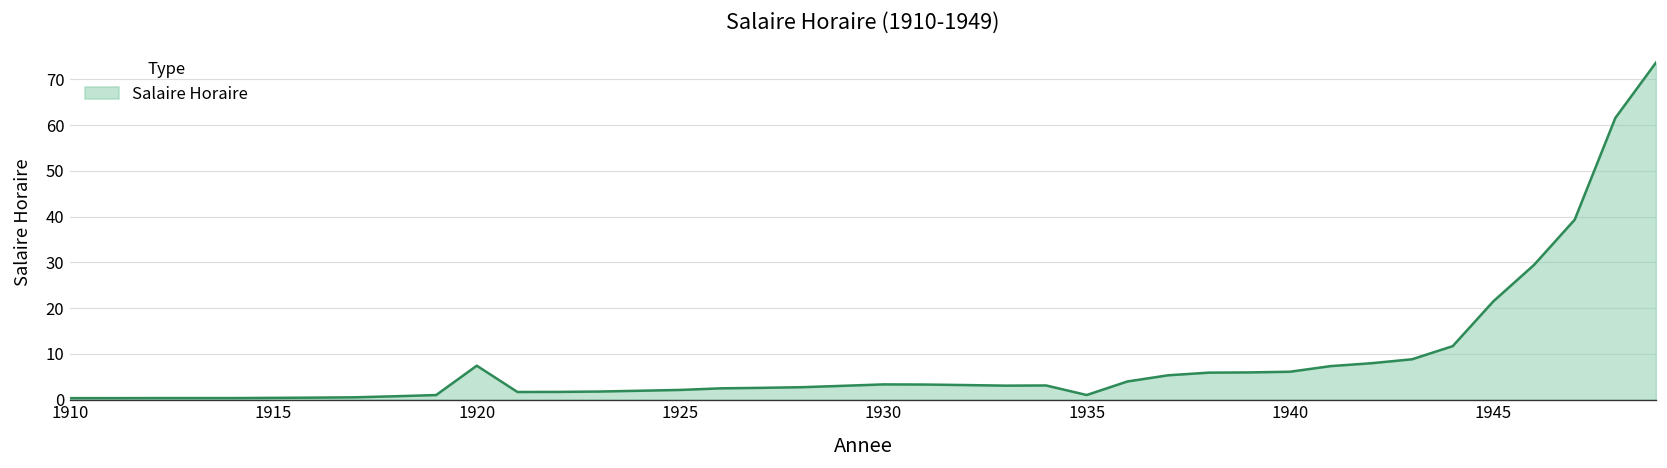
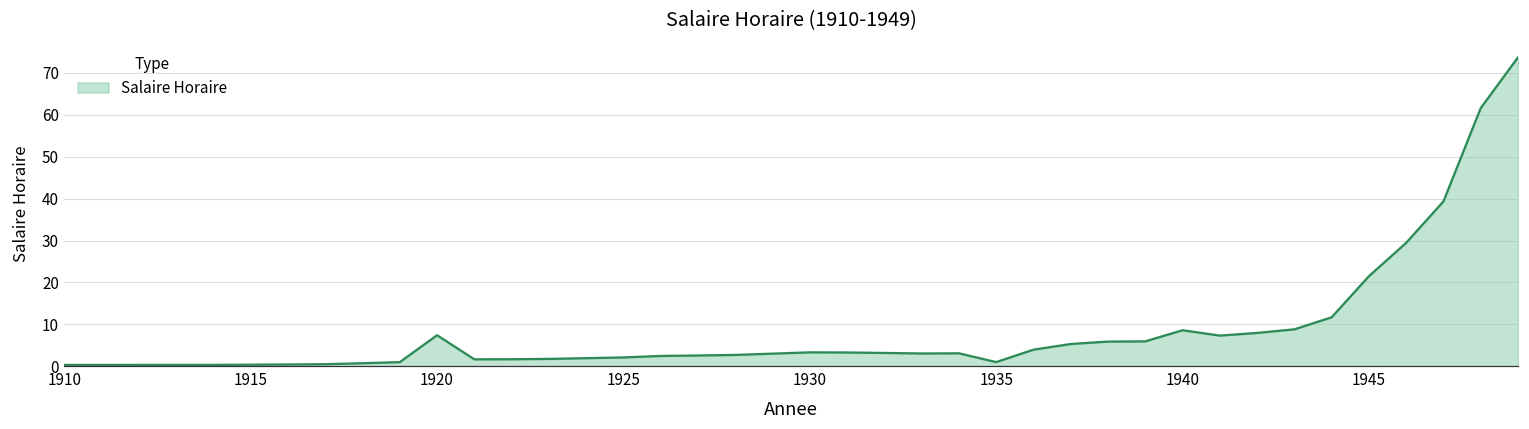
  {
    "1910": 0,
    "1915": 0,
    "1920": 7,
    "1925": 2,
    "1930": 3,
    "1935": 1,
-   "1940": 6,
+   "1940": 9,
    "1945": 21
  }
